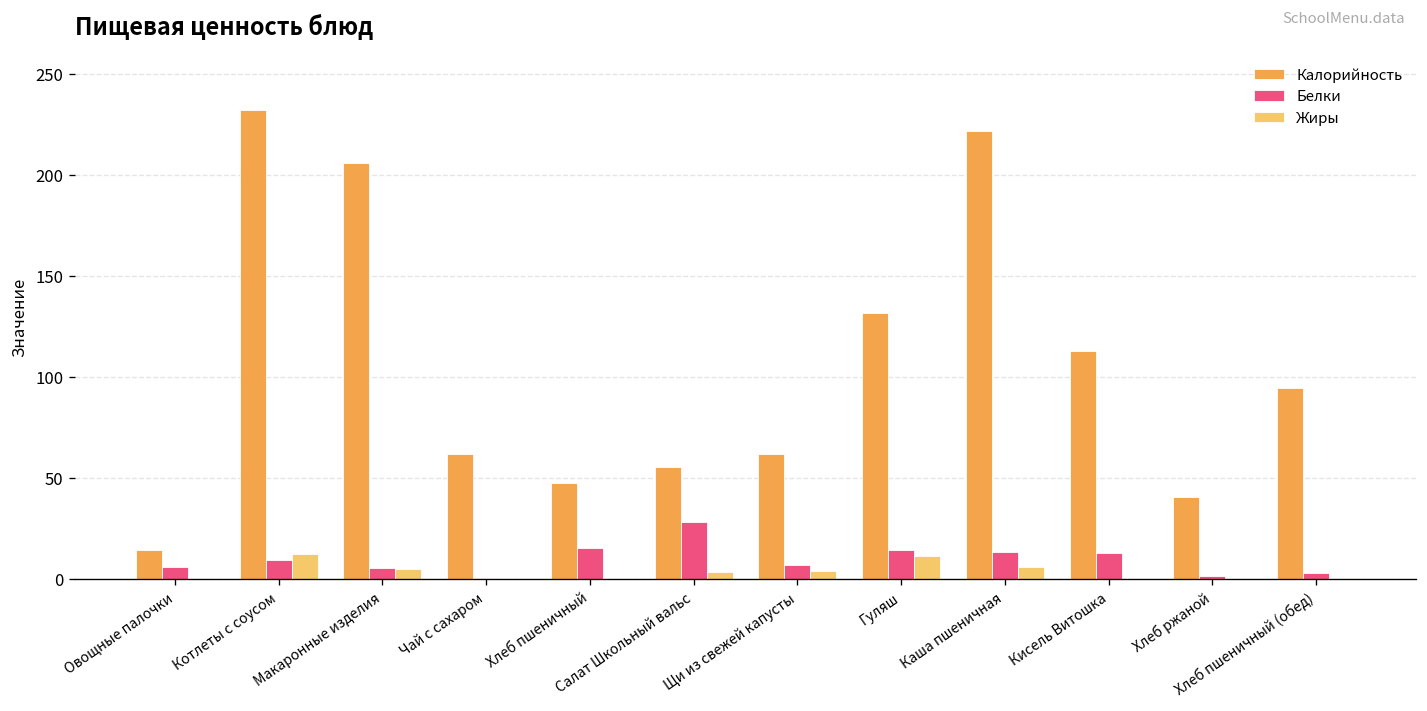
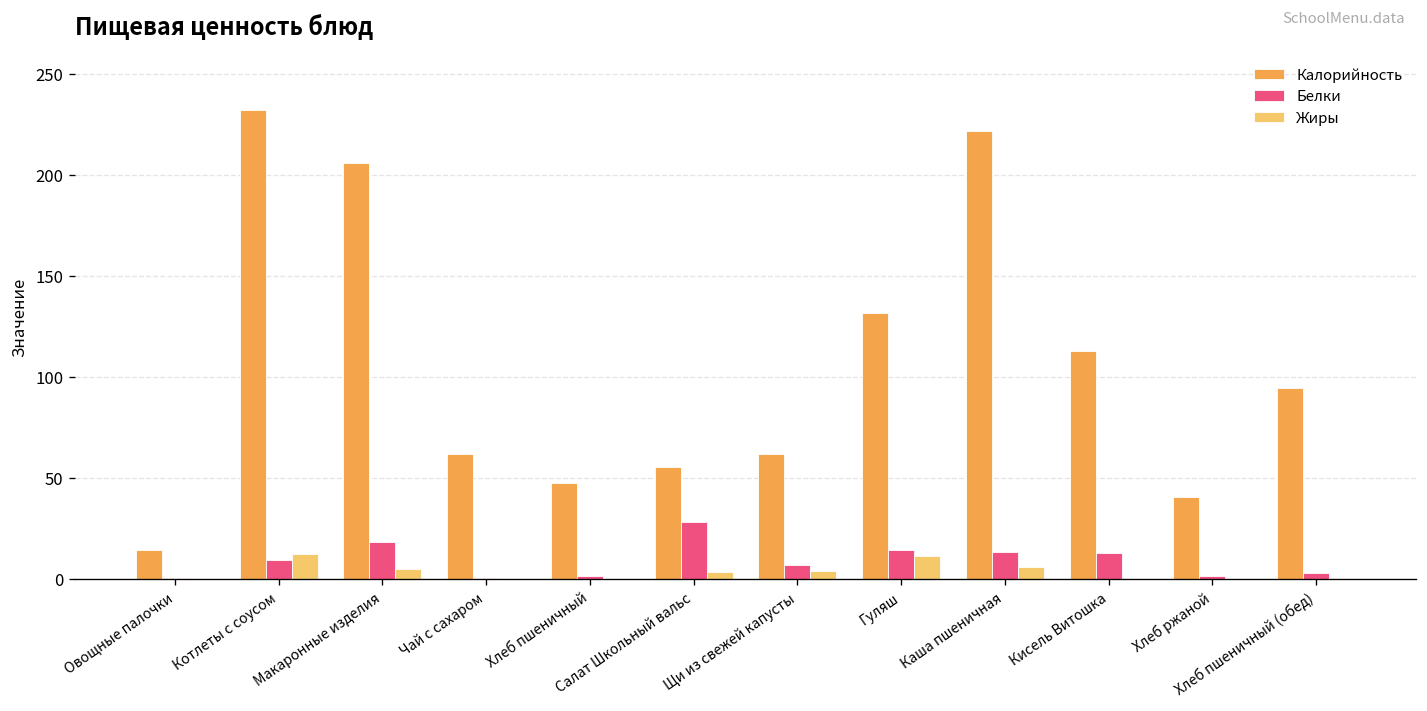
  {
    "Белки": {
-     "Овощные палочки": 6,
+     "Овощные палочки": 1,
      "Котлеты с соусом": 9,
-     "Макаронные изделия": 6,
-     "Хлеб пшеничный": 15,
+     "Макаронные изделия": 18,
+     "Хлеб пшеничный": 2,
      "Салат Школьный вальс": 28,
      "Щи из свежей капусты": 7,
      "Гуляш": 14,
      "Каша пшеничная": 13,
      "Кисель Витошка": 13,
      "Хлеб пшеничный (обед)": 3
    }
  }
